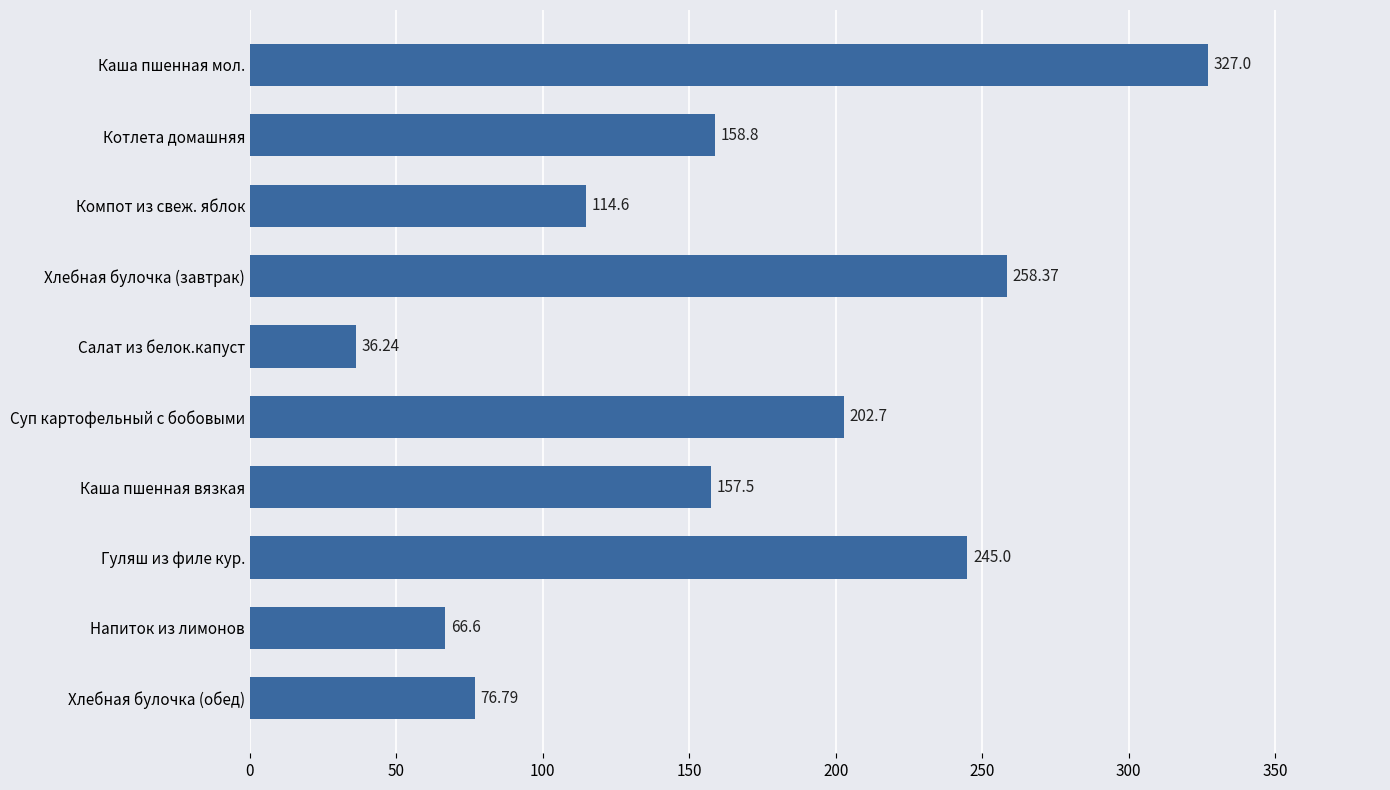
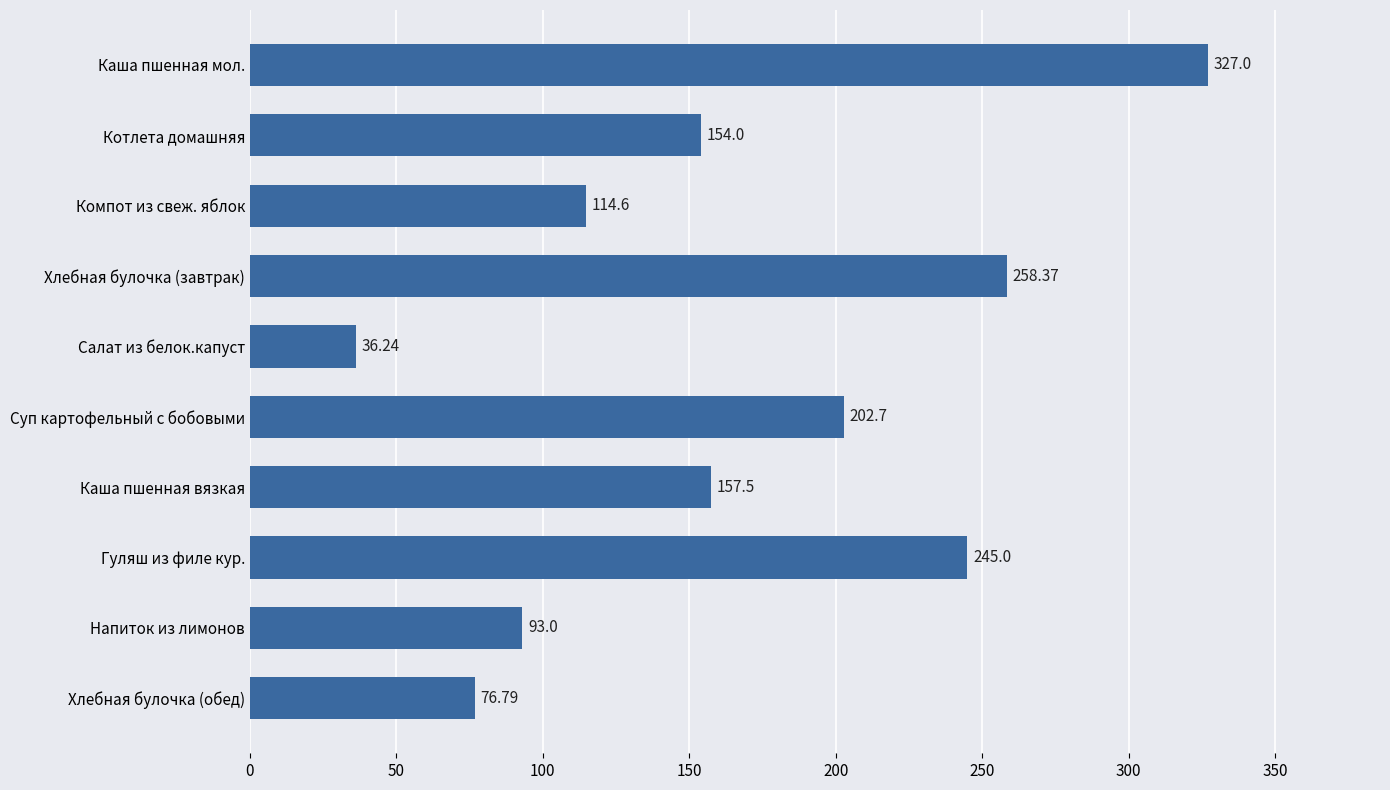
  {
    "Каша пшенная мол.": 327.0,
-   "Котлета домашняя": 158.8,
+   "Котлета домашняя": 154.0,
    "Компот из свеж. яблок": 114.6,
    "Хлебная булочка (завтрак)": 258.37,
    "Салат из белок.капуст": 36.24,
    "Суп картофельный с бобовыми": 202.7,
    "Каша пшенная вязкая": 157.5,
    "Гуляш из филе кур.": 245.0,
-   "Напиток из лимонов": 66.6,
+   "Напиток из лимонов": 93.0,
    "Хлебная булочка (обед)": 76.79
  }
